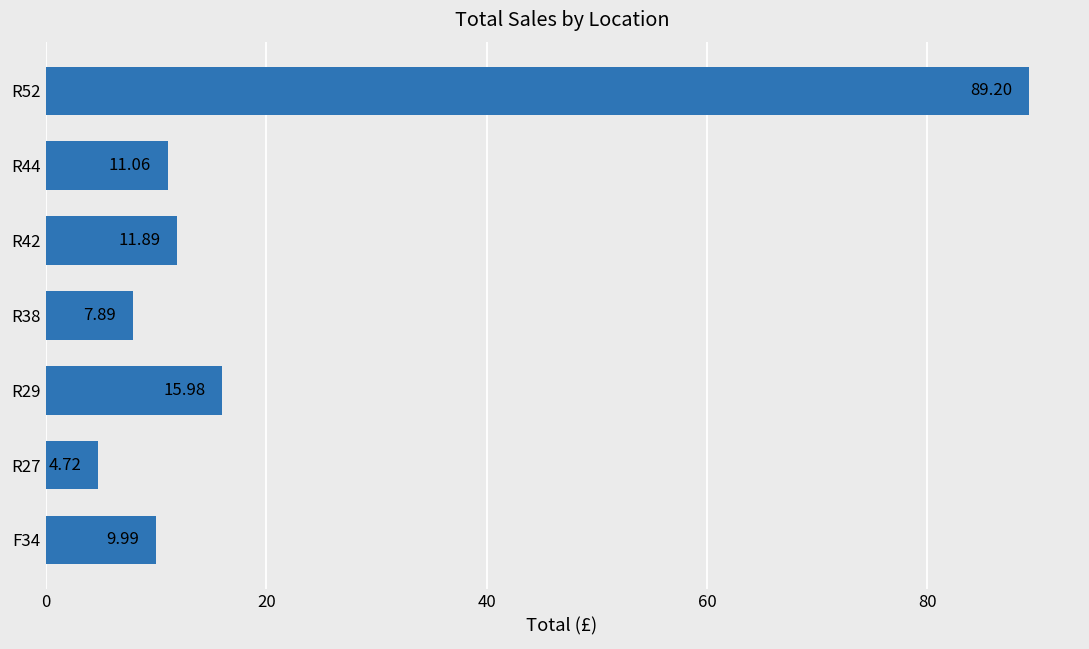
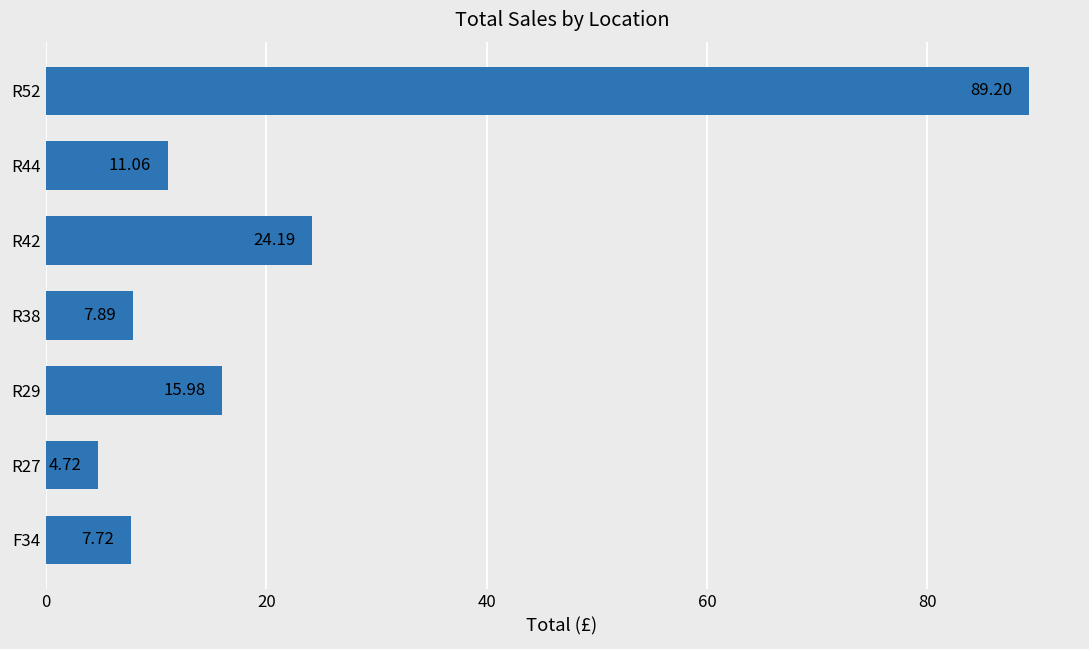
  {
    "R52": 89.20,
    "R44": 11.06,
-   "R42": 11.89,
+   "R42": 24.19,
    "R38": 7.89,
    "R29": 15.98,
    "R27": 4.72,
-   "F34": 9.99
+   "F34": 7.72
  }
